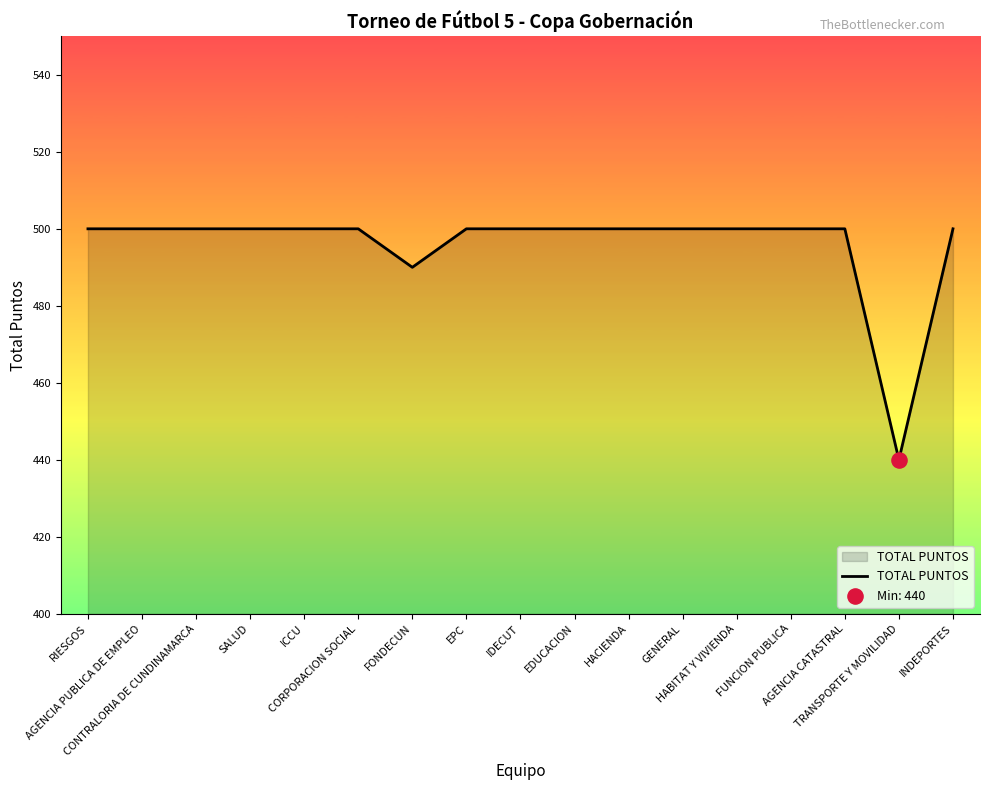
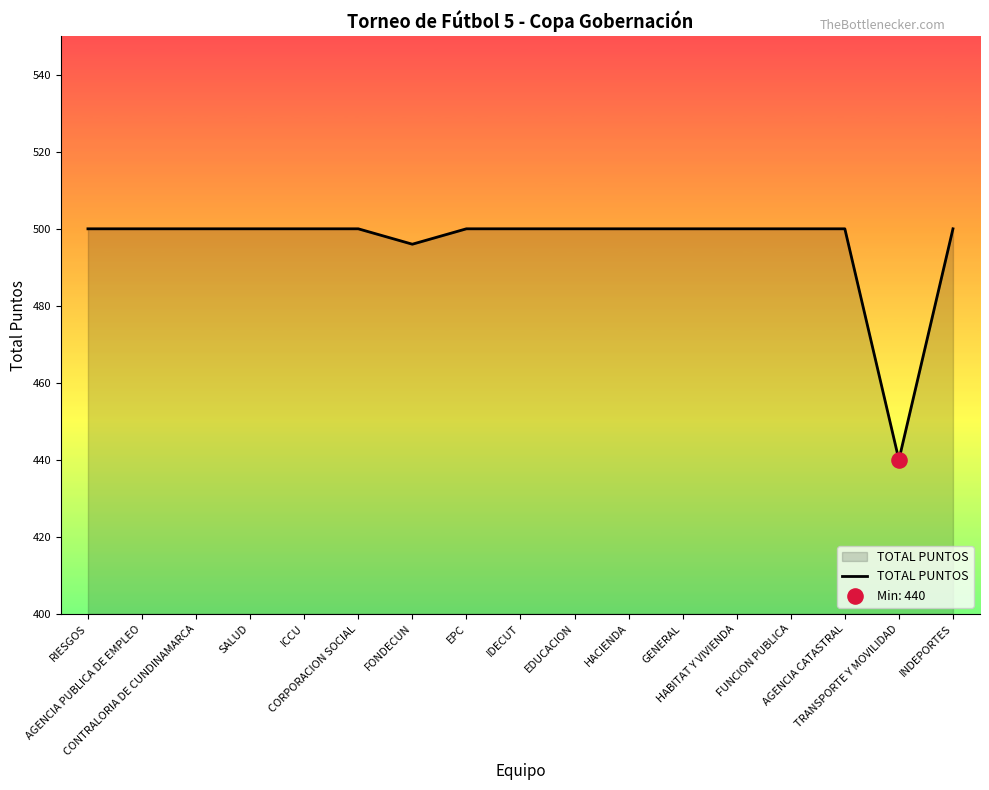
  {
    "TOTAL PUNTOS": {
      "RIESGOS": 500,
      "AGENCIA PUBLICA DE EMPLEO": 500,
      "CONTRALORIA DE CUNDINAMARCA": 500,
      "SALUD": 500,
      "ICCU": 500,
      "CORPORACION SOCIAL": 500,
-     "FONDECUN": 490,
+     "FONDECUN": 496,
      "EPC": 500,
      "IDECUT": 500,
      "EDUCACION": 500,
      "HACIENDA": 500,
      "GENERAL": 500,
      "HABITAT Y VIVIENDA": 500,
      "FUNCION PUBLICA": 500,
      "AGENCIA CATASTRAL": 500,
      "INDEPORTES": 500
    }
  }
